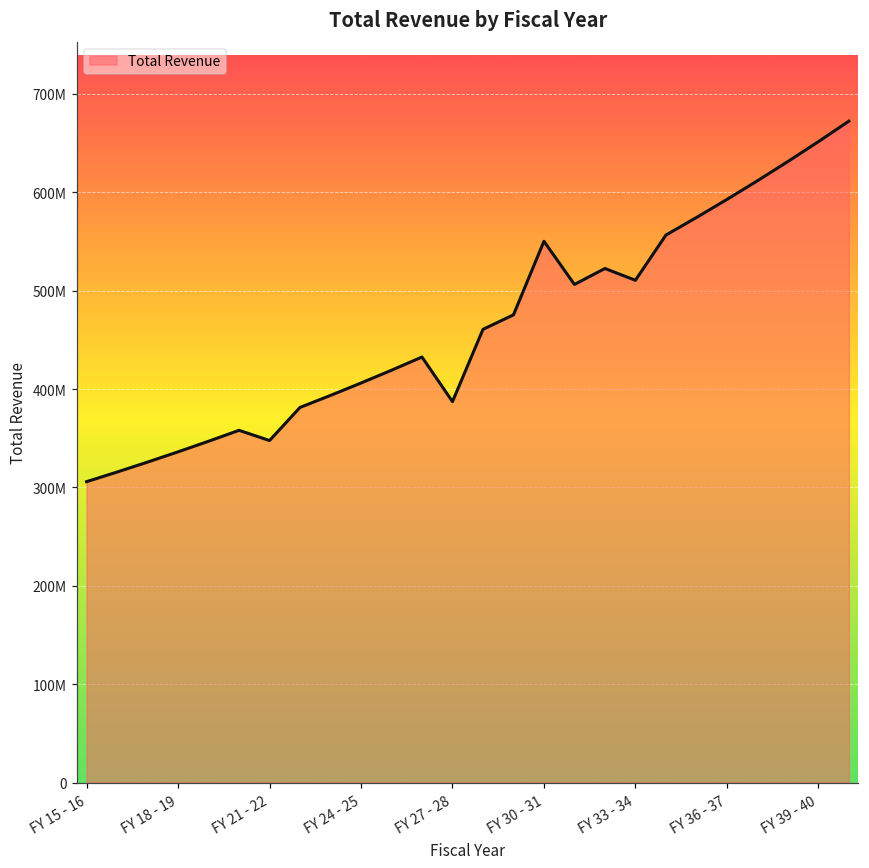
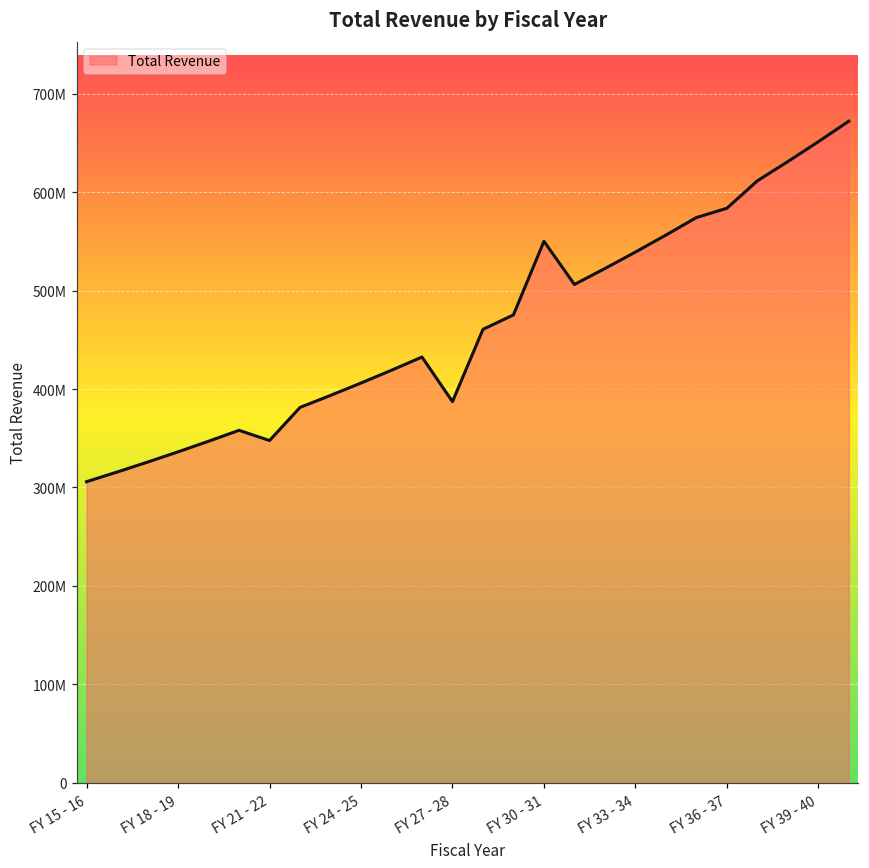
  {
    "FY 15 - 16": 310000000,
    "FY 18 - 19": 340000000,
    "FY 21 - 22": 350000000,
    "FY 24 - 25": 410000000,
    "FY 27 - 28": 390000000,
    "FY 30 - 31": 550000000,
-   "FY 33 - 34": 510000000,
-   "FY 36 - 37": 590000000,
+   "FY 33 - 34": 540000000,
+   "FY 36 - 37": 580000000,
    "FY 39 - 40": 650000000
  }
